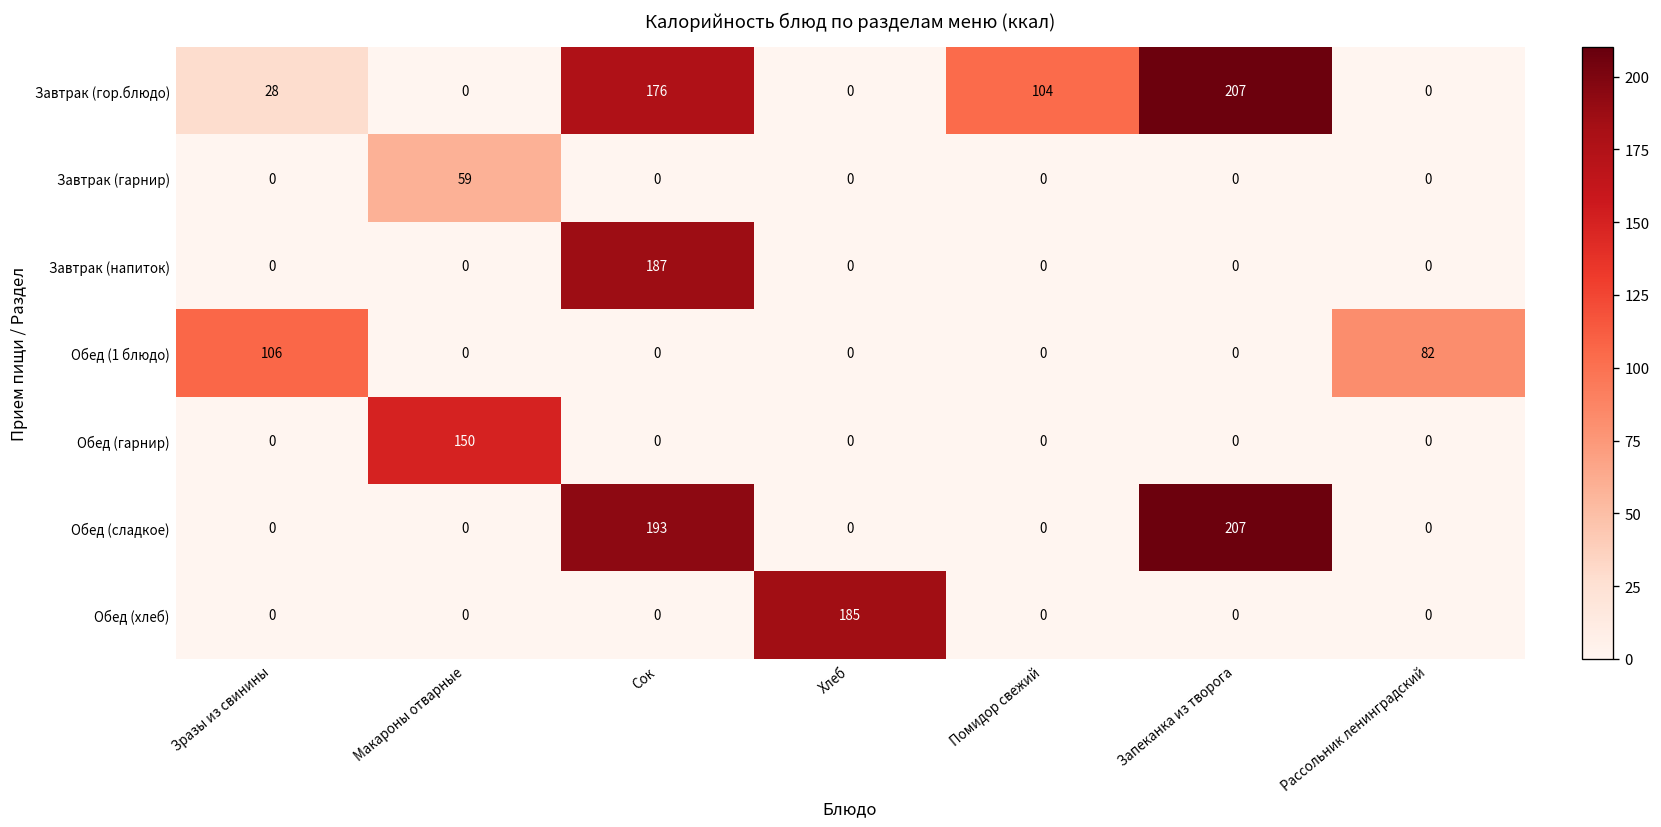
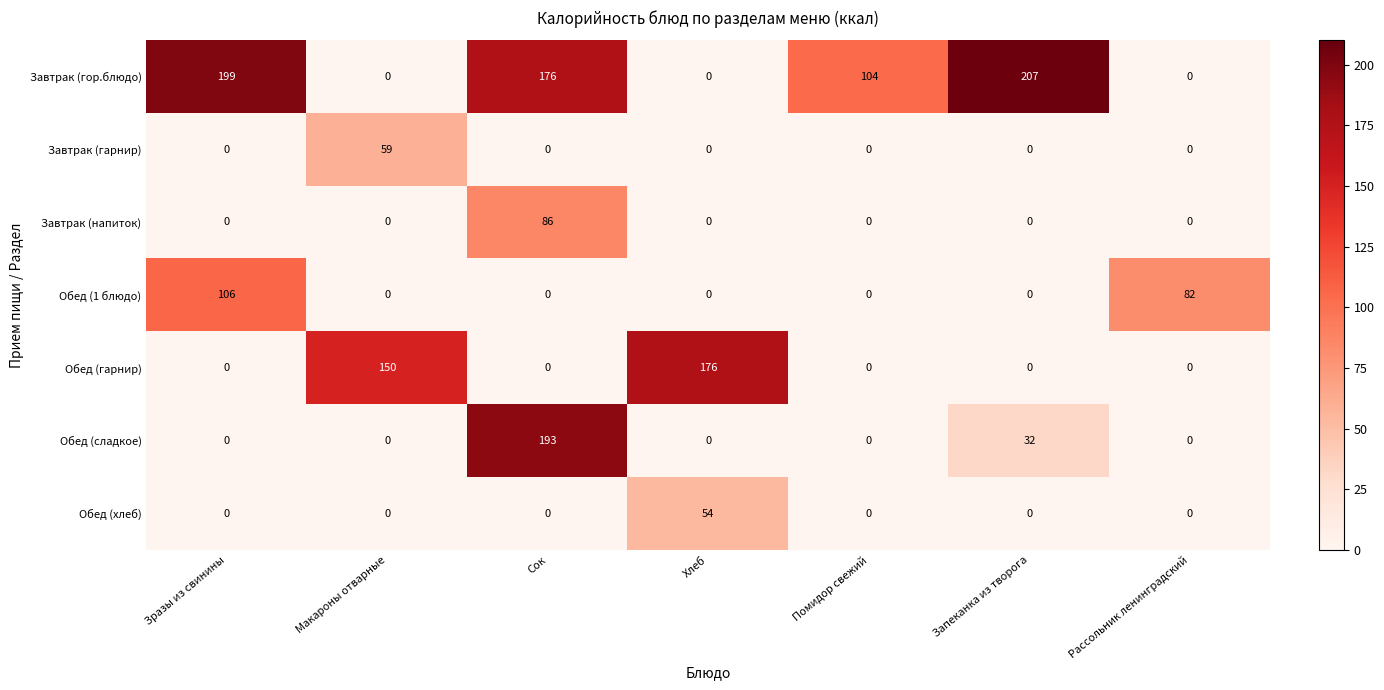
  {
    "Завтрак (гор.блюдо)": {
-     "Зразы из свинины": 28,
+     "Зразы из свинины": 199,
      "Макароны отварные": 0,
      "Сок": 176,
      "Хлеб": 0,
      "Помидор свежий": 104,
      "Запеканка из творога": 207,
      "Рассольник ленинградский": 0
    },
    "Завтрак (гарнир)": {
      "Зразы из свинины": 0,
      "Макароны отварные": 59,
      "Сок": 0,
      "Хлеб": 0,
      "Помидор свежий": 0,
      "Запеканка из творога": 0,
      "Рассольник ленинградский": 0
    },
    "Завтрак (напиток)": {
      "Зразы из свинины": 0,
      "Макароны отварные": 0,
-     "Сок": 187,
+     "Сок": 86,
      "Хлеб": 0,
      "Помидор свежий": 0,
      "Запеканка из творога": 0,
      "Рассольник ленинградский": 0
    },
    "Обед (1 блюдо)": {
      "Зразы из свинины": 106,
      "Макароны отварные": 0,
      "Сок": 0,
      "Хлеб": 0,
      "Помидор свежий": 0,
      "Запеканка из творога": 0,
      "Рассольник ленинградский": 82
    },
    "Обед (гарнир)": {
      "Зразы из свинины": 0,
      "Макароны отварные": 150,
      "Сок": 0,
-     "Хлеб": 0,
+     "Хлеб": 176,
      "Помидор свежий": 0,
      "Запеканка из творога": 0,
      "Рассольник ленинградский": 0
    },
    "Обед (сладкое)": {
      "Зразы из свинины": 0,
      "Макароны отварные": 0,
      "Сок": 193,
      "Хлеб": 0,
      "Помидор свежий": 0,
-     "Запеканка из творога": 207,
+     "Запеканка из творога": 32,
      "Рассольник ленинградский": 0
    },
    "Обед (хлеб)": {
      "Зразы из свинины": 0,
      "Макароны отварные": 0,
      "Сок": 0,
-     "Хлеб": 185,
+     "Хлеб": 54,
      "Помидор свежий": 0,
      "Запеканка из творога": 0,
      "Рассольник ленинградский": 0
    }
  }
